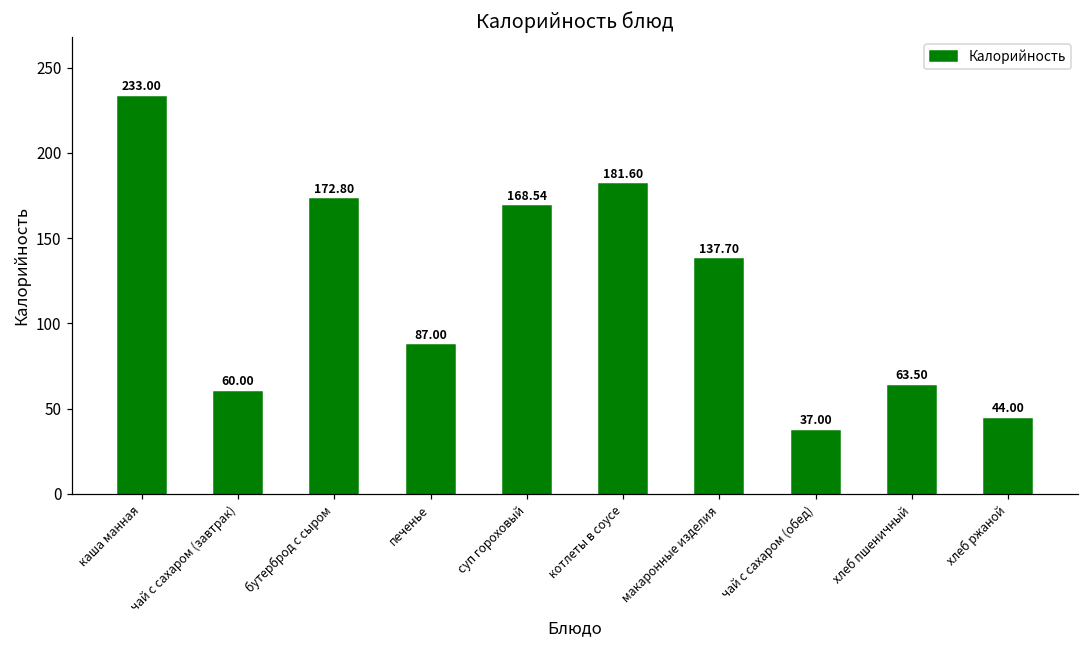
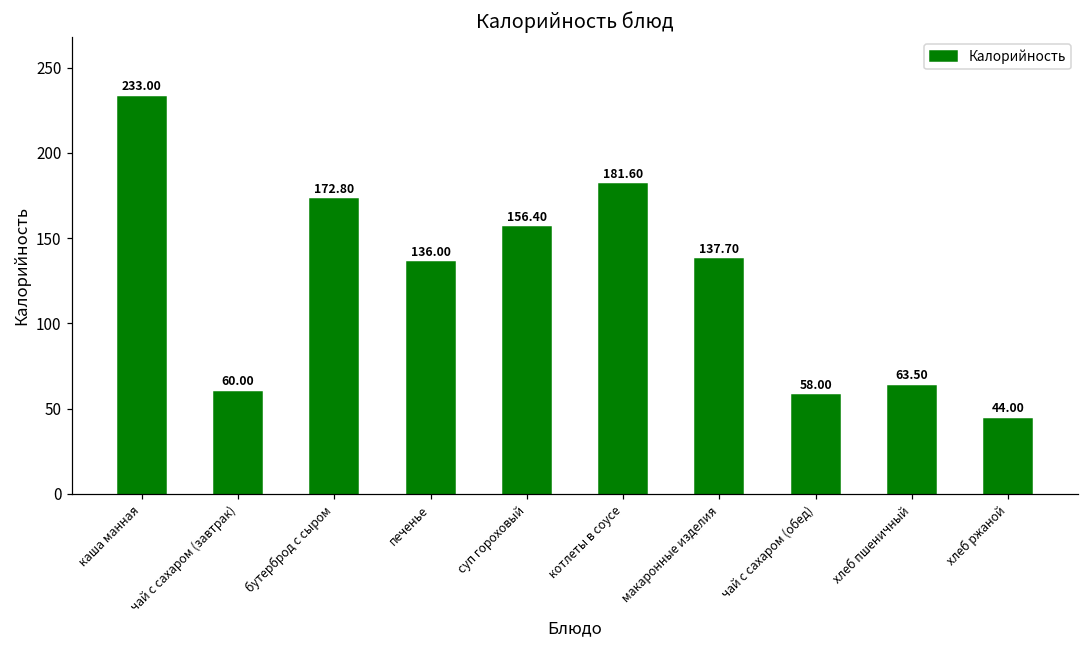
  {
    "каша манная": 233.00,
    "чай с сахаром (завтрак)": 60.00,
    "бутерброд с сыром": 172.80,
-   "печенье": 87.00,
-   "суп гороховый": 168.54,
+   "печенье": 136.00,
+   "суп гороховый": 156.40,
    "котлеты в соусе": 181.60,
    "макаронные изделия": 137.70,
-   "чай с сахаром (обед)": 37.00,
+   "чай с сахаром (обед)": 58.00,
    "хлеб пшеничный": 63.50,
    "хлеб ржаной": 44.00
  }
